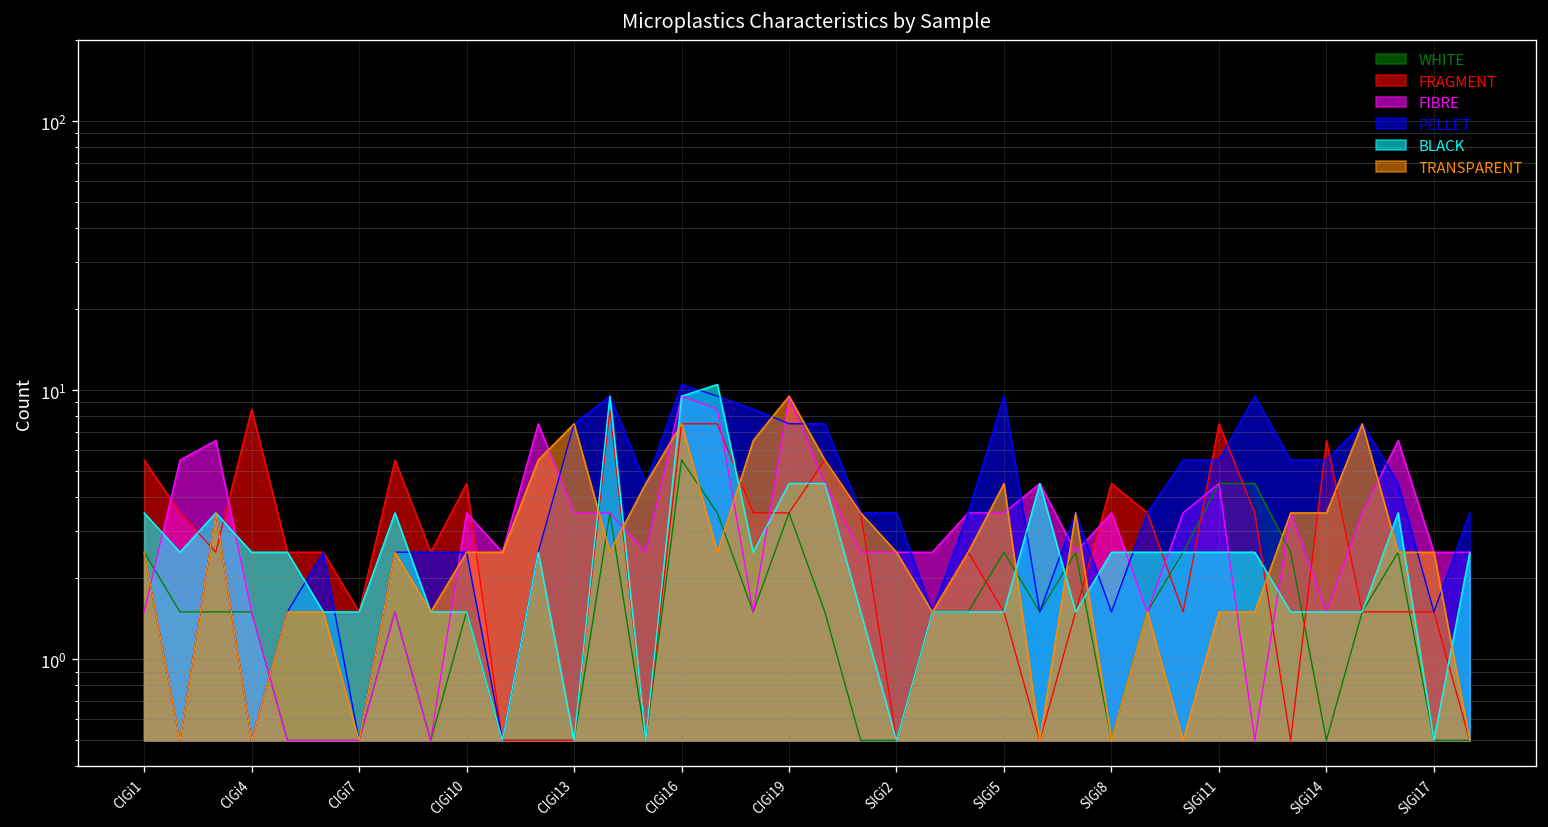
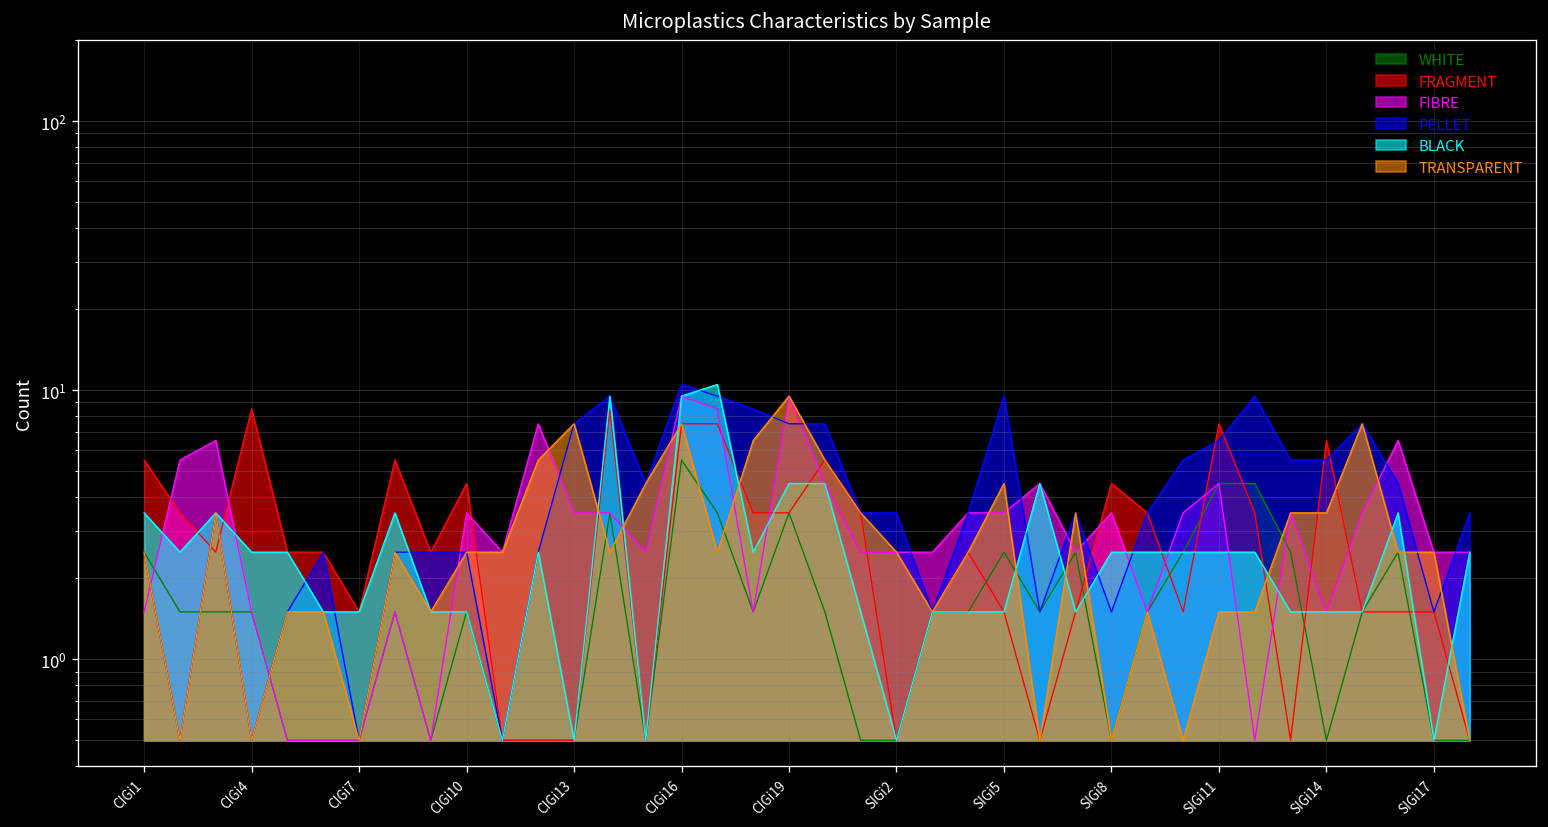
  {
    "WHITE": {
      "CIGi16": 5.5,
      "SIGi5": 2.5,
      "SIGi14": 0.5
    },
    "FRAGMENT": {
      "CIGi1": 5.5,
      "CIGi4": 8.5,
      "CIGi10": 4.5,
      "SIGi8": 4.5,
      "SIGi11": 7.5,
      "SIGi14": 6.5
    },
    "FIBRE": {
      "CIGi1": 1.5,
      "CIGi10": 3.5,
      "CIGi13": 3.5,
      "SIGi5": 3.5,
      "SIGi8": 3.5
    },
    "PELLET": {
      "CIGi16": 11,
      "CIGi19": 7.5,
      "SIGi2": 3.5,
      "SIGi5": 9.5,
      "SIGi8": 1.5,
-     "SIGi11": 5.5,
+     "SIGi11": 6.5,
      "SIGi14": 5.5
    },
    "BLACK": {
      "CIGi1": 3.5,
      "CIGi4": 2.5,
      "CIGi19": 4.5,
      "SIGi8": 2.5,
      "SIGi11": 2.5
    },
    "TRANSPARENT": {
      "SIGi5": 4.5,
      "SIGi11": 1.5,
      "SIGi14": 3.5
    }
  }
